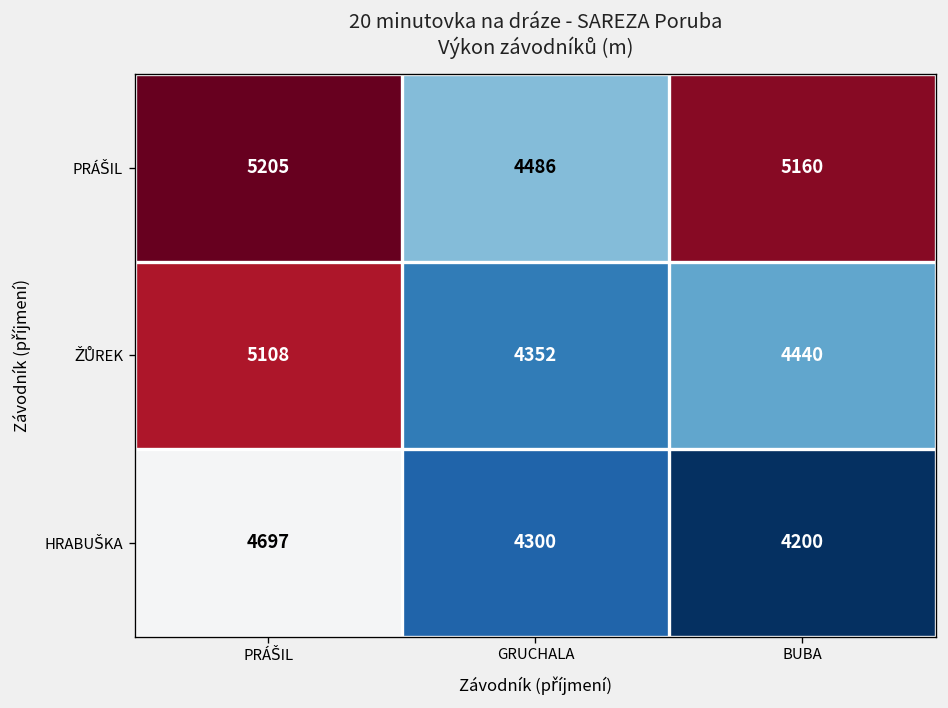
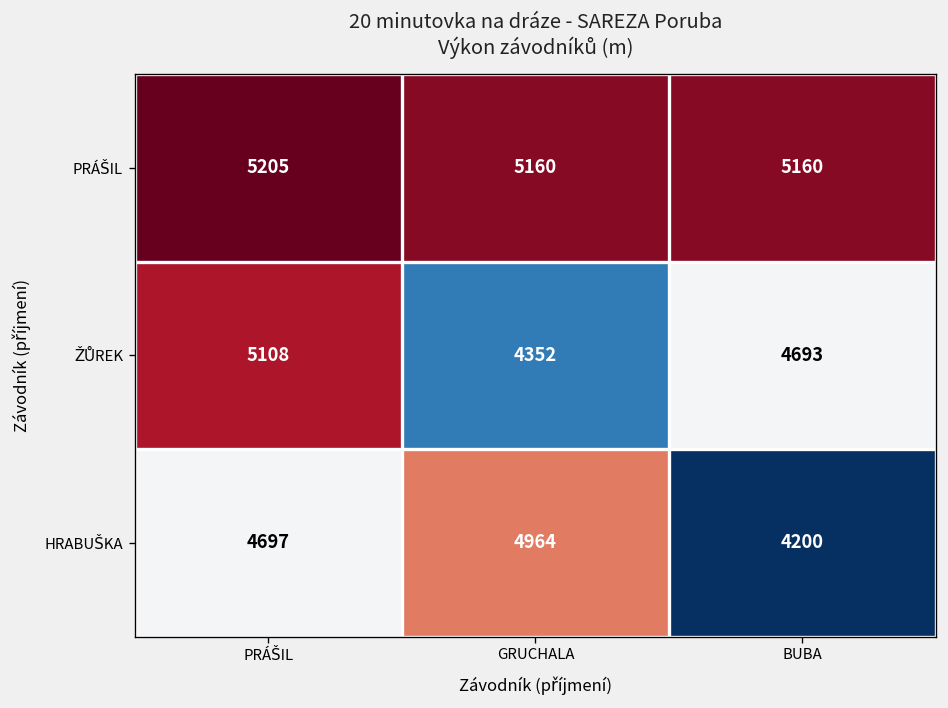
  {
    "PRÁŠIL": {
      "PRÁŠIL": 5205,
-     "GRUCHALA": 4486,
+     "GRUCHALA": 5160,
      "BUBA": 5160
    },
    "ŽŮREK": {
      "PRÁŠIL": 5108,
      "GRUCHALA": 4352,
-     "BUBA": 4440
+     "BUBA": 4693
    },
    "HRABUŠKA": {
      "PRÁŠIL": 4697,
-     "GRUCHALA": 4300,
+     "GRUCHALA": 4964,
      "BUBA": 4200
    }
  }
